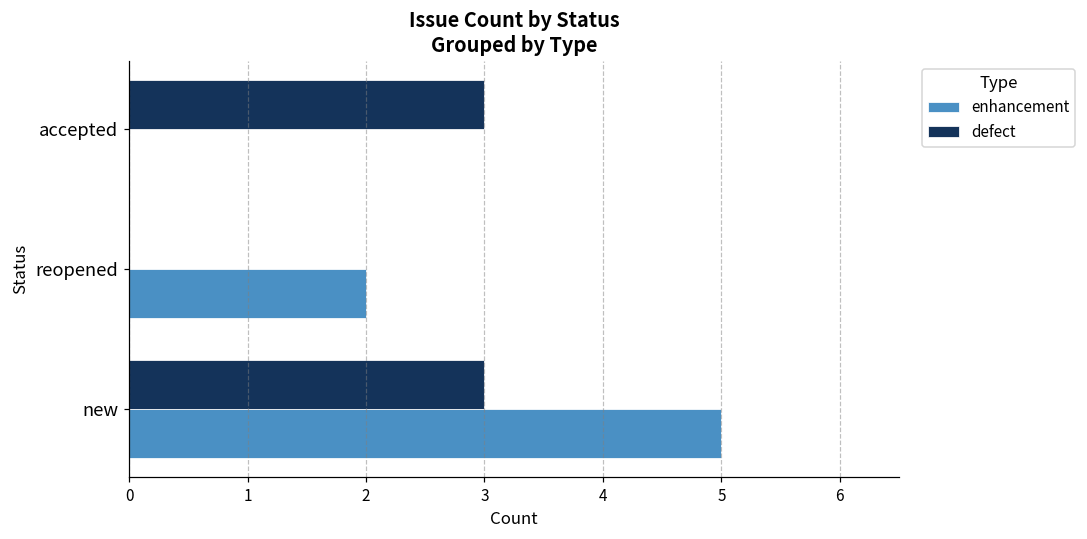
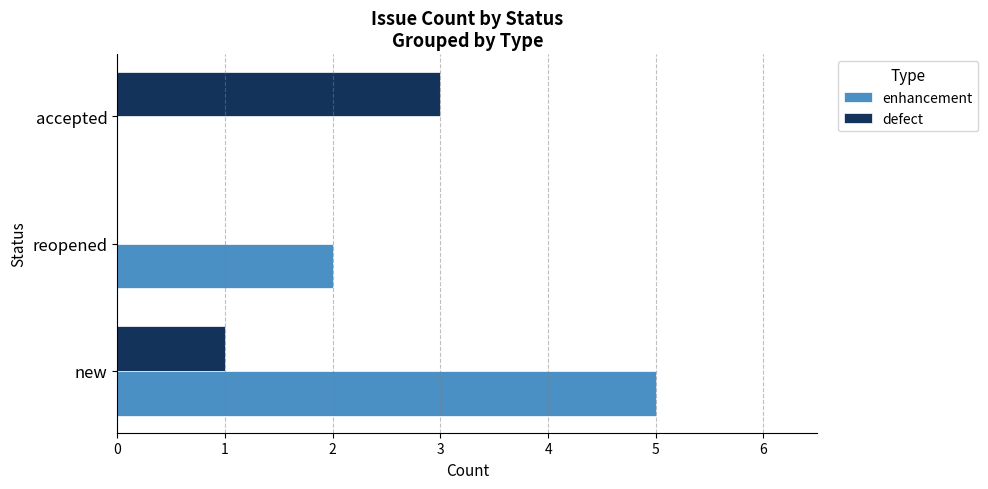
  {
    "enhancement": {
      "accepted": 0,
      "reopened": 2,
      "new": 5
    },
    "defect": {
      "accepted": 3,
      "reopened": 0,
-     "new": 3
+     "new": 1
    }
  }
